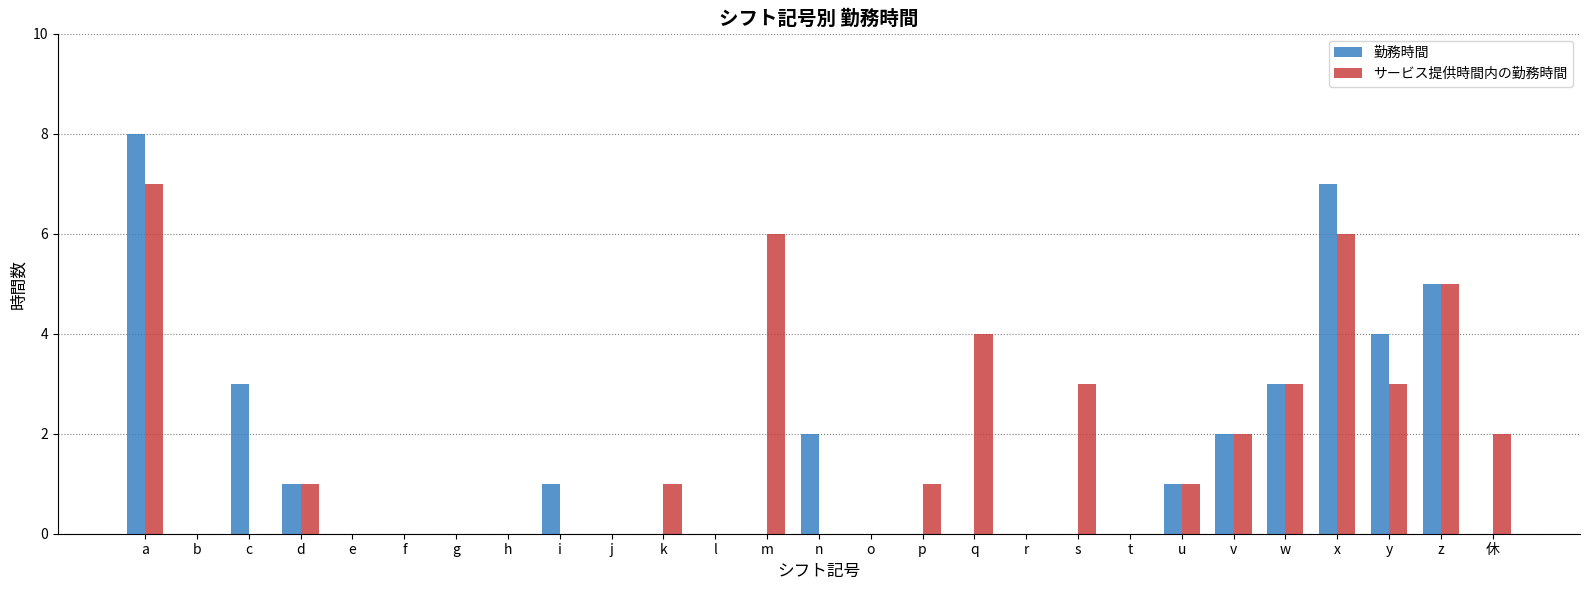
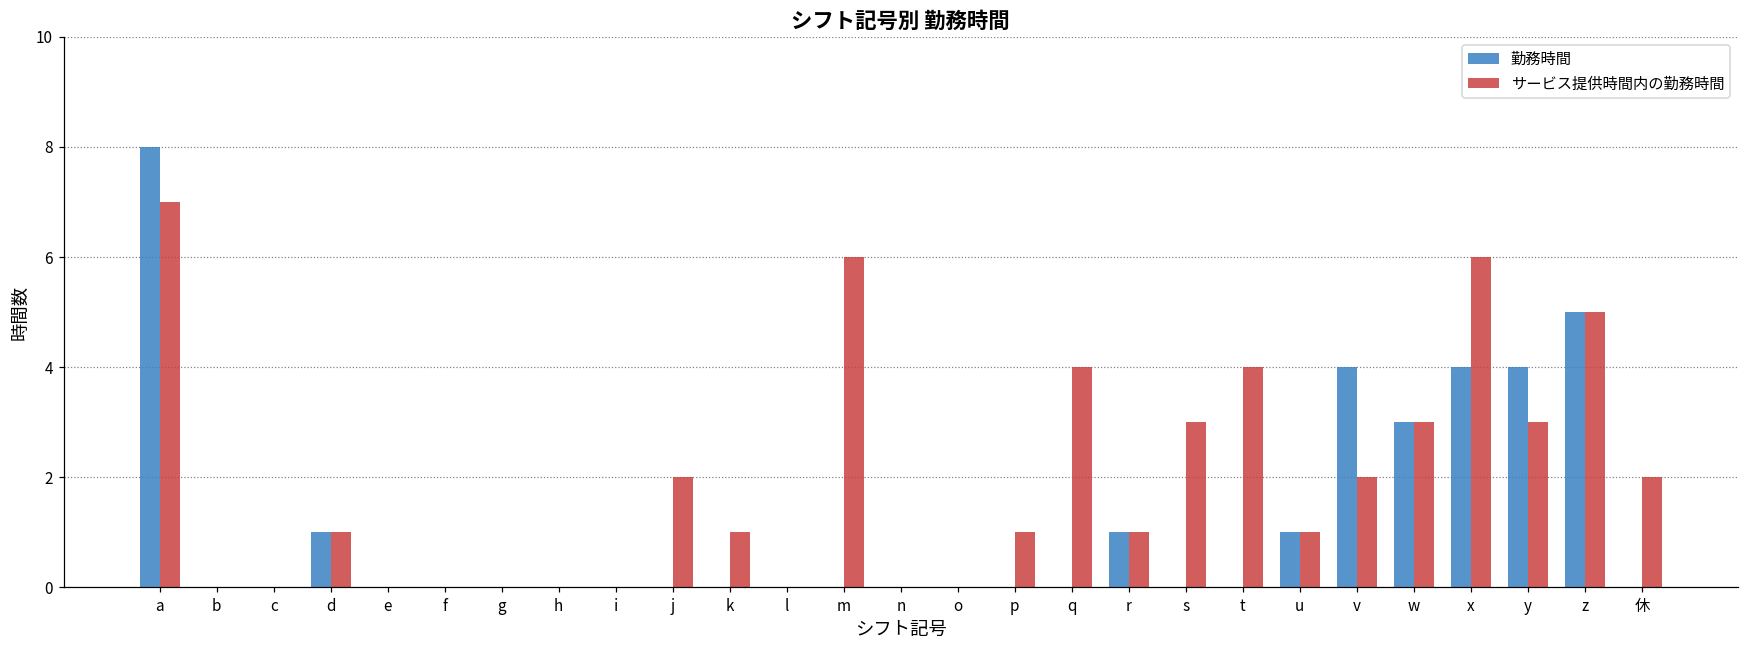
  {
    "勤務時間": {
      "a": 8,
      "b": 0,
-     "c": 3,
+     "c": 0,
      "d": 1,
      "e": 0,
      "f": 0,
      "g": 0,
      "h": 0,
-     "i": 1,
+     "i": 0,
      "j": 0,
      "k": 0,
      "l": 0,
      "m": 0,
-     "n": 2,
+     "n": 0,
      "o": 0,
      "p": 0,
      "q": 0,
-     "r": 0,
+     "r": 1,
      "s": 0,
      "t": 0,
      "u": 1,
-     "v": 2,
+     "v": 4,
      "w": 3,
-     "x": 7,
+     "x": 4,
      "y": 4,
      "z": 5,
      "休": 0
    },
    "サービス提供時間内の勤務時間": {
      "a": 7,
      "b": 0,
      "c": 0,
      "d": 1,
      "e": 0,
      "f": 0,
      "g": 0,
      "h": 0,
      "i": 0,
-     "j": 0,
+     "j": 2,
      "k": 1,
      "l": 0,
      "m": 6,
      "n": 0,
      "o": 0,
      "p": 1,
      "q": 4,
-     "r": 0,
+     "r": 1,
      "s": 3,
-     "t": 0,
+     "t": 4,
      "u": 1,
      "v": 2,
      "w": 3,
      "x": 6,
      "y": 3,
      "z": 5,
      "休": 2
    }
  }
